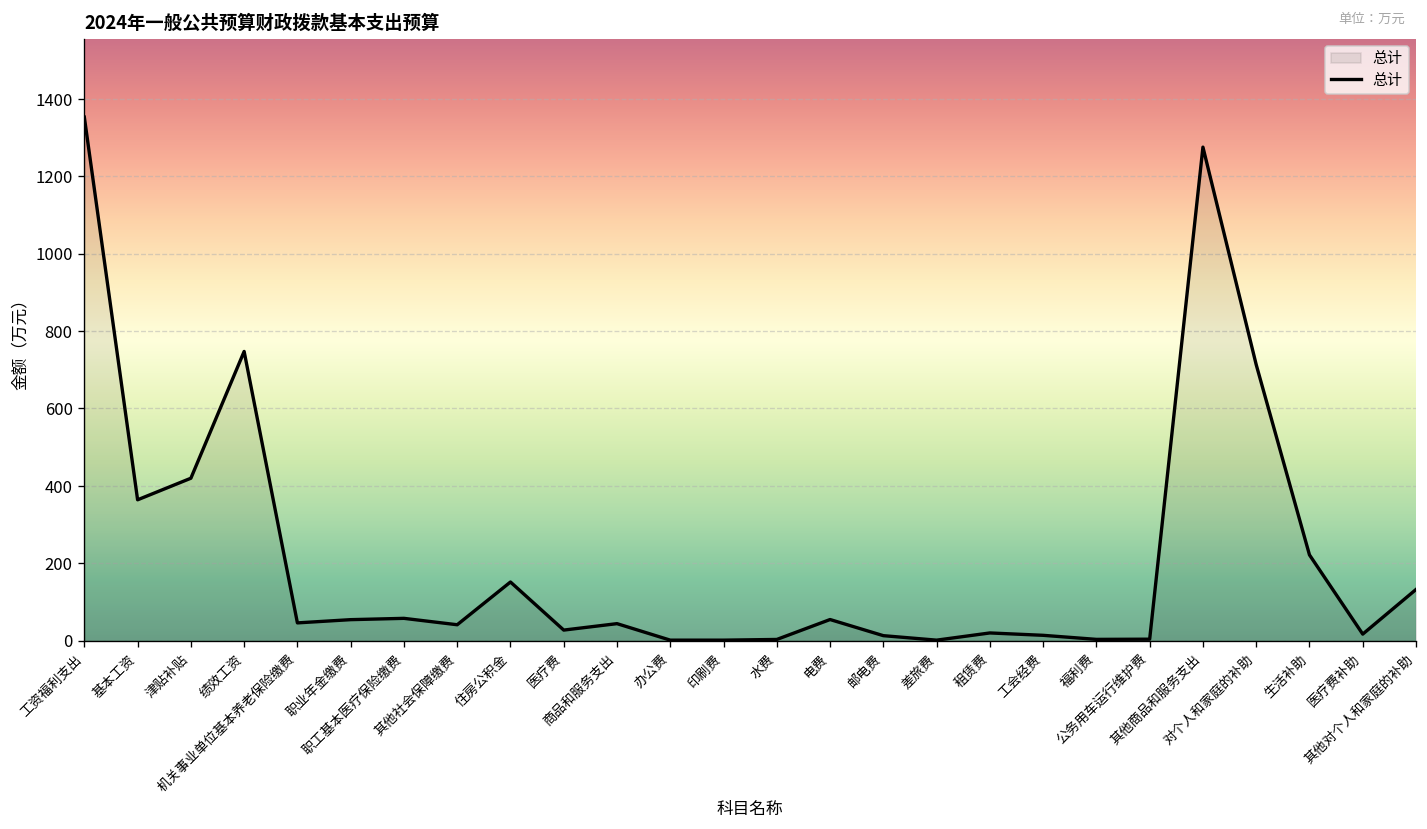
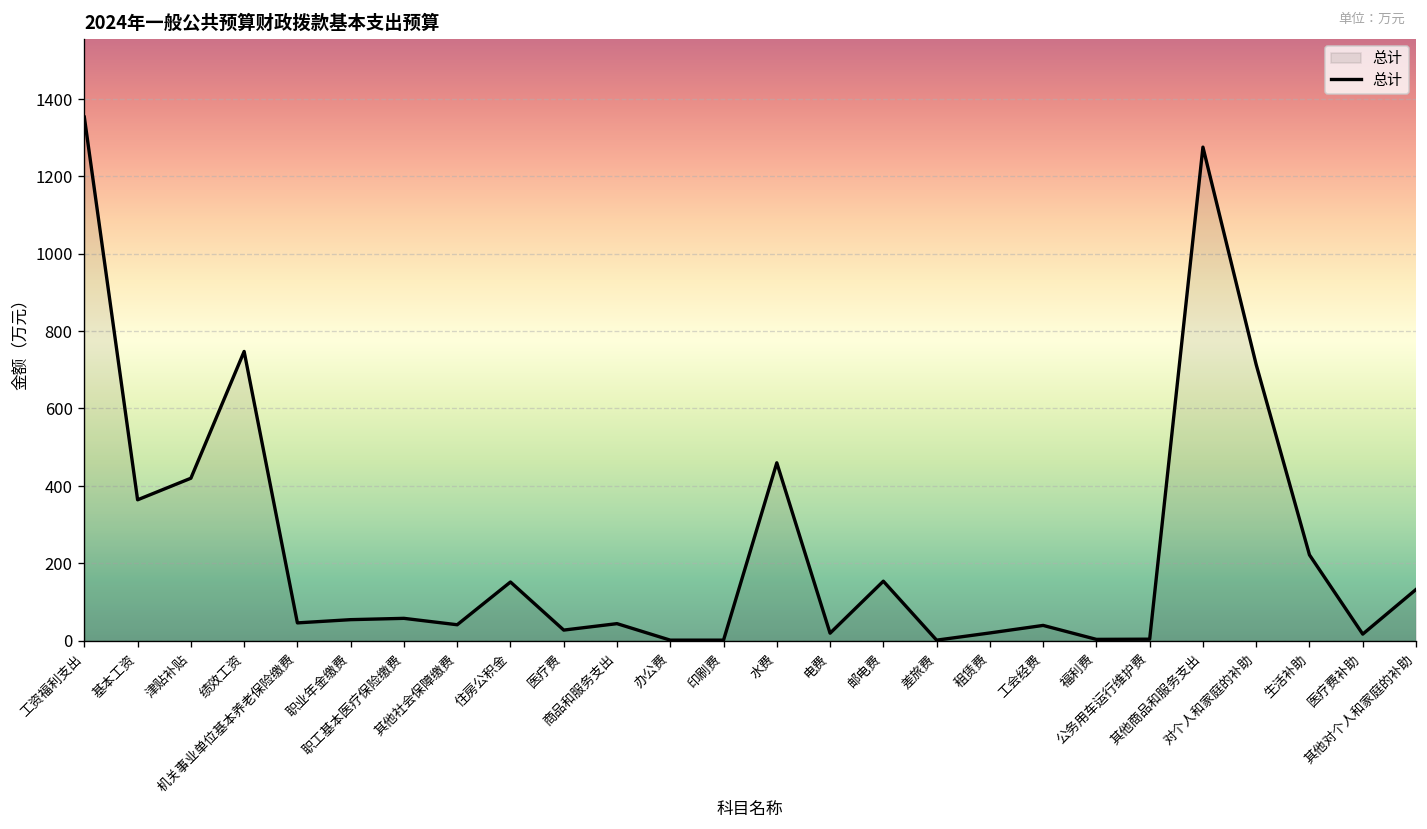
  {
    "工资福利支出": 1350,
    "基本工资": 360,
    "津贴补贴": 420,
    "绩效工资": 750,
    "机关事业单位基本养老保险缴费": 50,
    "职业年金缴费": 50,
    "职工基本医疗保险缴费": 60,
    "其他社会保障缴费": 40,
    "住房公积金": 150,
    "医疗费": 30,
    "商品和服务支出": 40,
    "办公费": 0,
    "印刷费": 0,
-   "水费": 0,
-   "电费": 50,
-   "邮电费": 10,
+   "水费": 460,
+   "电费": 20,
+   "邮电费": 150,
    "差旅费": 0,
    "租赁费": 20,
-   "工会经费": 10,
+   "工会经费": 40,
    "福利费": 0,
    "公务用车运行维护费": 0,
    "其他商品和服务支出": 1280,
    "对个人和家庭的补助": 710,
    "生活补助": 220,
    "医疗费补助": 20,
    "其他对个人和家庭的补助": 130
  }
